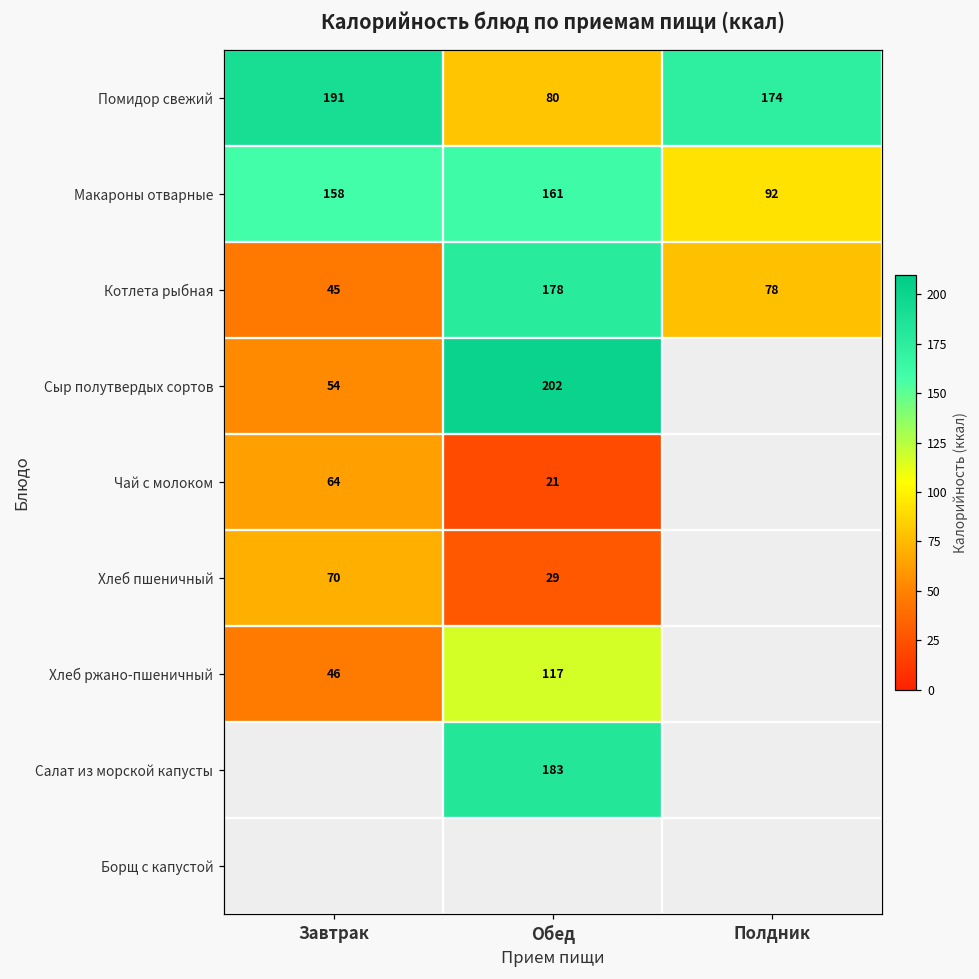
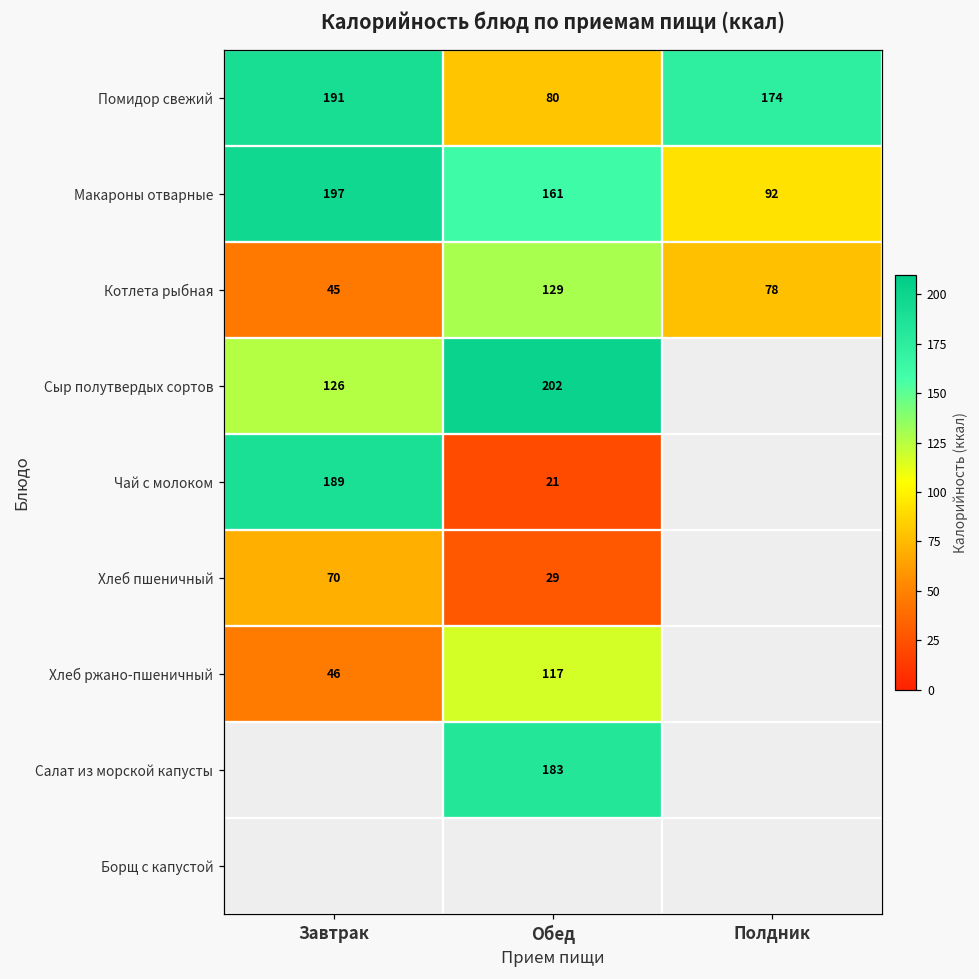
  {
    "Помидор свежий": {
      "Завтрак": 191,
      "Обед": 80,
      "Полдник": 174
    },
    "Макароны отварные": {
-     "Завтрак": 158,
+     "Завтрак": 197,
      "Обед": 161,
      "Полдник": 92
    },
    "Котлета рыбная": {
      "Завтрак": 45,
-     "Обед": 178,
+     "Обед": 129,
      "Полдник": 78
    },
    "Сыр полутвердых сортов": {
-     "Завтрак": 54,
+     "Завтрак": 126,
      "Обед": 202
    },
    "Чай с молоком": {
-     "Завтрак": 64,
+     "Завтрак": 189,
      "Обед": 21
    },
    "Хлеб пшеничный": {
      "Завтрак": 70,
      "Обед": 29
    },
    "Хлеб ржано-пшеничный": {
      "Завтрак": 46,
      "Обед": 117
    },
    "Салат из морской капусты": {
      "Обед": 183
    }
  }
